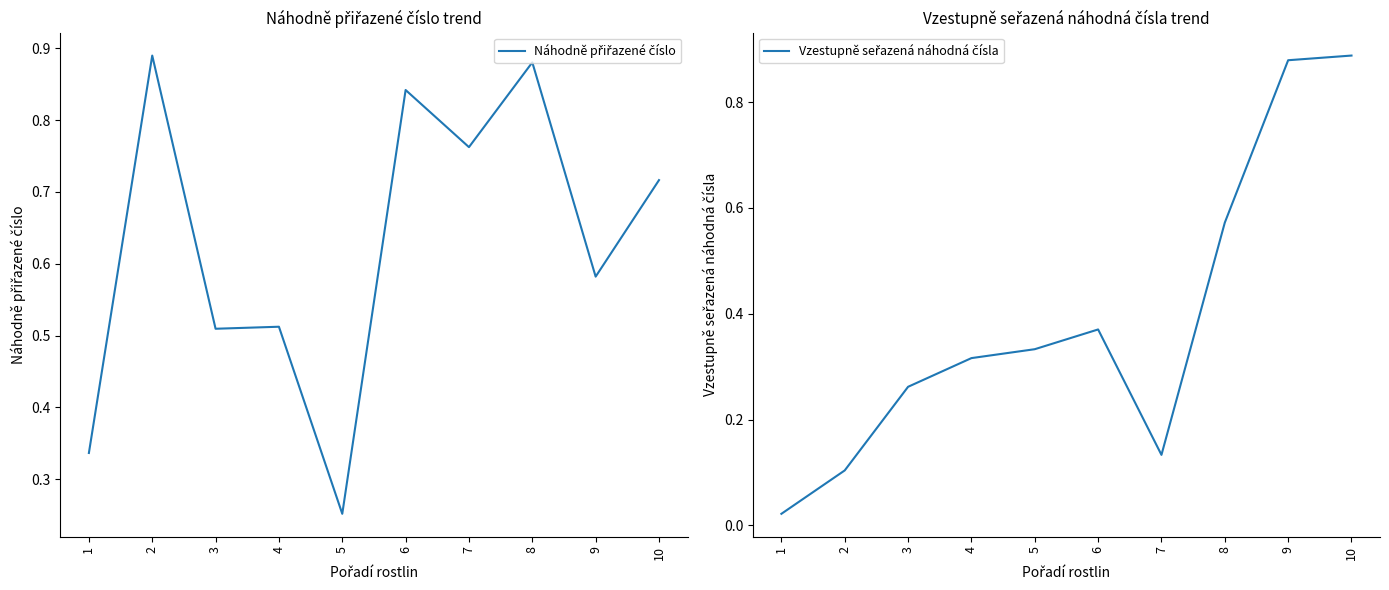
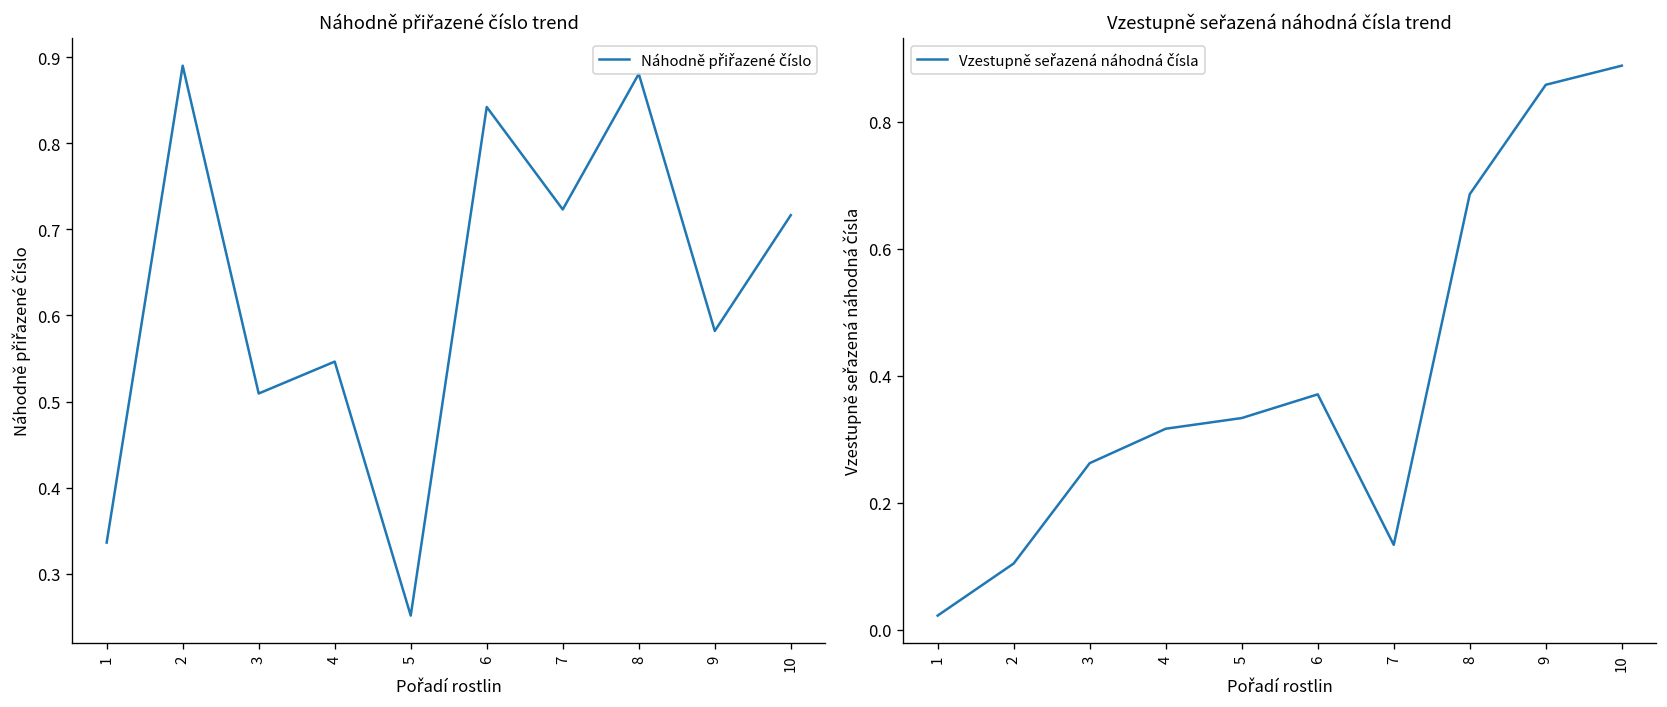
  {
    "Náhodně přiřazené číslo trend": {
      "1": 0.34,
      "2": 0.89,
      "3": 0.51,
-     "4": 0.51,
+     "4": 0.55,
      "5": 0.25,
      "6": 0.84,
-     "7": 0.76,
+     "7": 0.72,
      "9": 0.58,
      "10": 0.72
    },
    "Vzestupně seřazená náhodná čísla trend": {
      "1": 0.02,
      "2": 0.10,
      "3": 0.26,
      "4": 0.32,
      "5": 0.33,
      "6": 0.37,
      "7": 0.13,
-     "8": 0.57,
-     "9": 0.88,
+     "8": 0.69,
+     "9": 0.86,
      "10": 0.89
    }
  }
